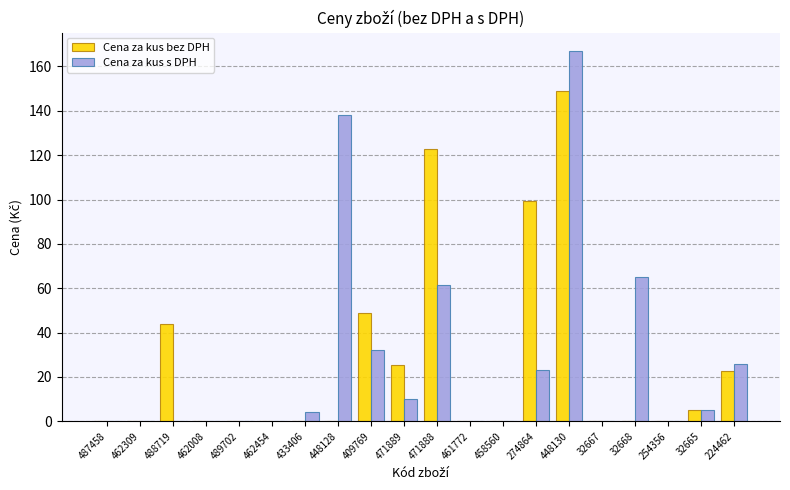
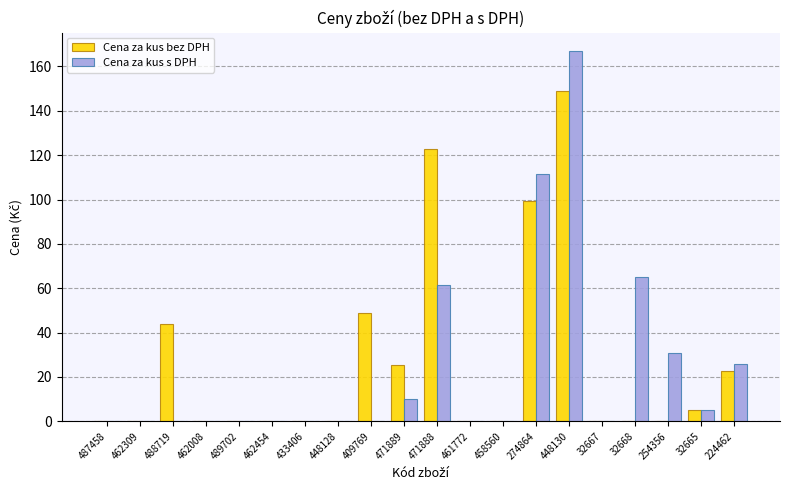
  {
    "Cena za kus bez DPH": {
      "487458": 0,
      "462309": 0,
      "488719": 44,
      "462008": 0,
      "489702": 0,
      "462454": 0,
      "433406": 0,
      "448128": 0,
      "409769": 49,
      "471889": 25,
      "471888": 123,
      "461772": 0,
      "458560": 0,
      "274864": 100,
      "448130": 149,
      "32667": 0,
      "32668": 0,
      "254356": 0,
      "32665": 5,
      "224462": 23
    },
    "Cena za kus s DPH": {
      "487458": 0,
      "462309": 0,
      "488719": 0,
      "462008": 0,
      "489702": 0,
      "462454": 0,
-     "433406": 4,
-     "448128": 138,
-     "409769": 32,
+     "433406": 0,
+     "448128": 0,
+     "409769": 0,
      "471889": 10,
      "471888": 62,
      "461772": 0,
      "458560": 0,
-     "274864": 23,
+     "274864": 111,
      "448130": 167,
      "32667": 0,
      "32668": 65,
-     "254356": 0,
+     "254356": 31,
      "32665": 5,
      "224462": 26
    }
  }
